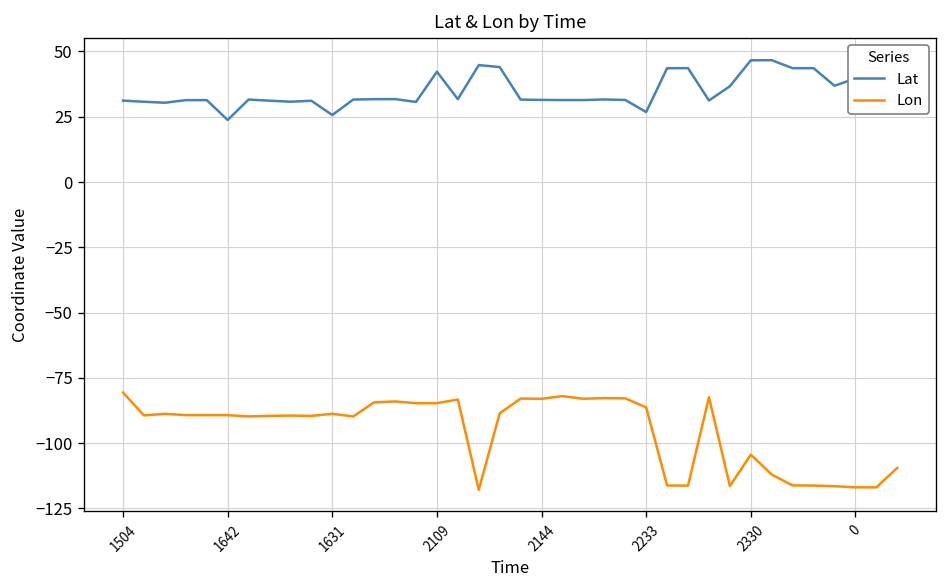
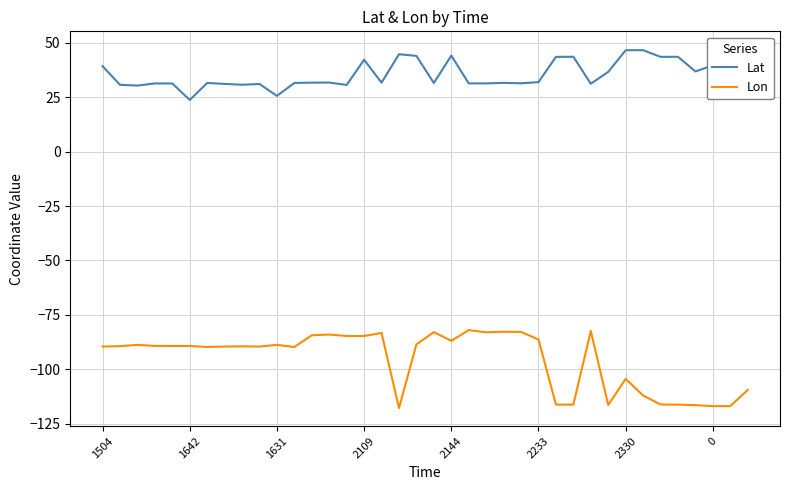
  {
    "Lat": {
-     "1504": 31,
+     "1504": 39,
      "1642": 24,
      "1631": 26,
      "2109": 42,
-     "2144": 31,
-     "2233": 27,
+     "2144": 44,
+     "2233": 32,
      "2330": 47
    },
    "Lon": {
-     "1504": -81,
+     "1504": -90,
      "1642": -89,
      "1631": -89,
      "2109": -85,
-     "2144": -83,
+     "2144": -87,
      "2233": -86,
      "2330": -104,
      "0": -117
    }
  }
